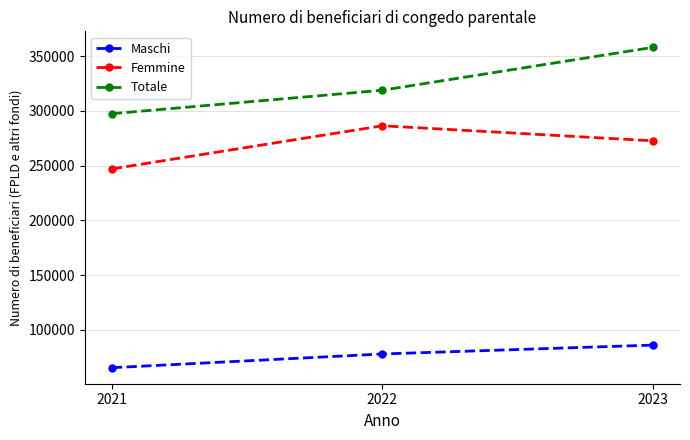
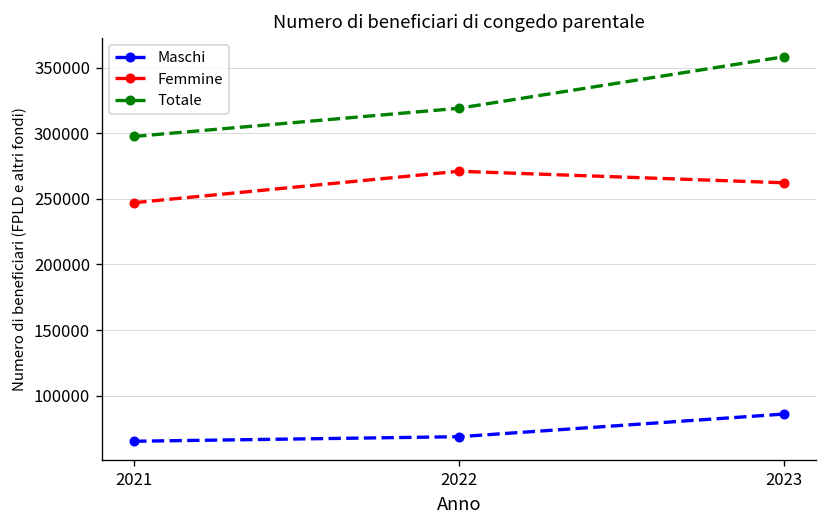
  {
    "Maschi": {
      "2021": 65000,
-     "2022": 78000,
+     "2022": 69000,
      "2023": 86000
    },
    "Femmine": {
      "2021": 247000,
-     "2022": 286000,
-     "2023": 273000
+     "2022": 271000,
+     "2023": 262000
    },
    "Totale": {
      "2021": 298000,
      "2022": 319000,
      "2023": 358000
    }
  }
